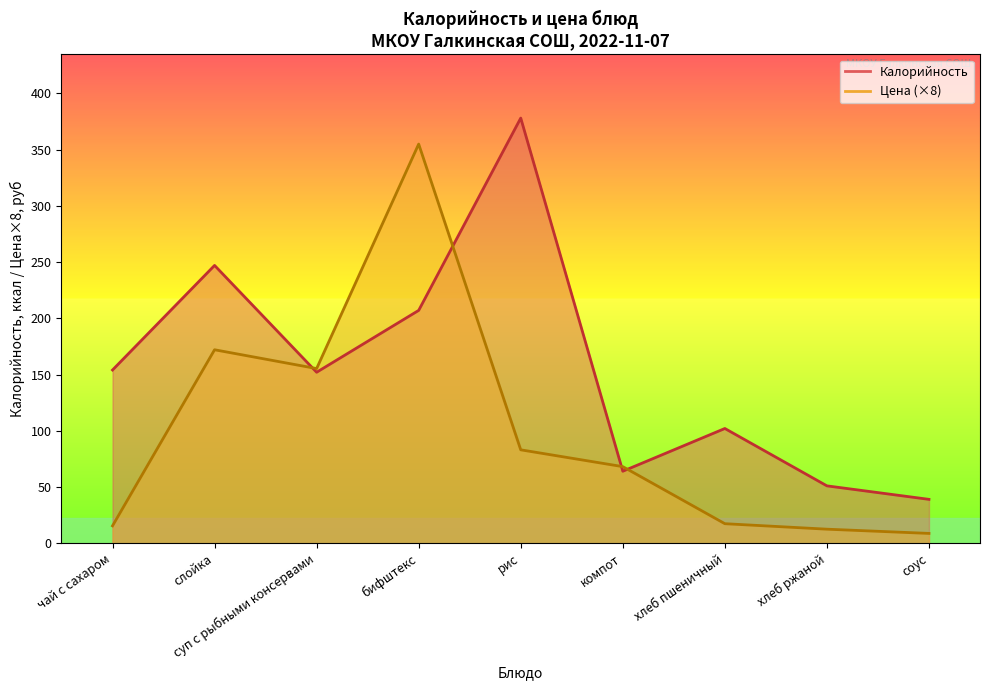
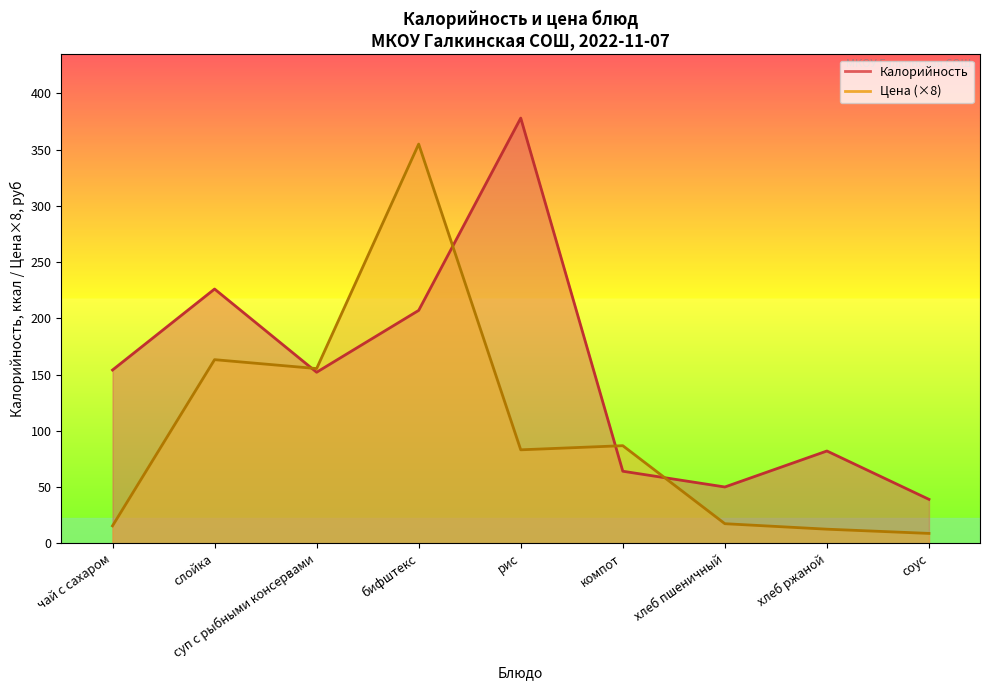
  {
    "Калорийность": {
      "чай с сахаром": 154,
-     "слойка": 247,
+     "слойка": 226,
      "суп с рыбными консервами": 152,
      "бифштекс": 207,
      "рис": 378,
      "компот": 64,
-     "хлеб пшеничный": 102,
-     "хлеб ржаной": 51,
+     "хлеб пшеничный": 50,
+     "хлеб ржаной": 82,
      "соус": 39
    },
    "Цена (×8)": {
-     "слойка": 172,
+     "слойка": 163,
      "суп с рыбными консервами": 155,
      "бифштекс": 355,
      "рис": 83,
-     "компот": 68
+     "компот": 87
    }
  }
